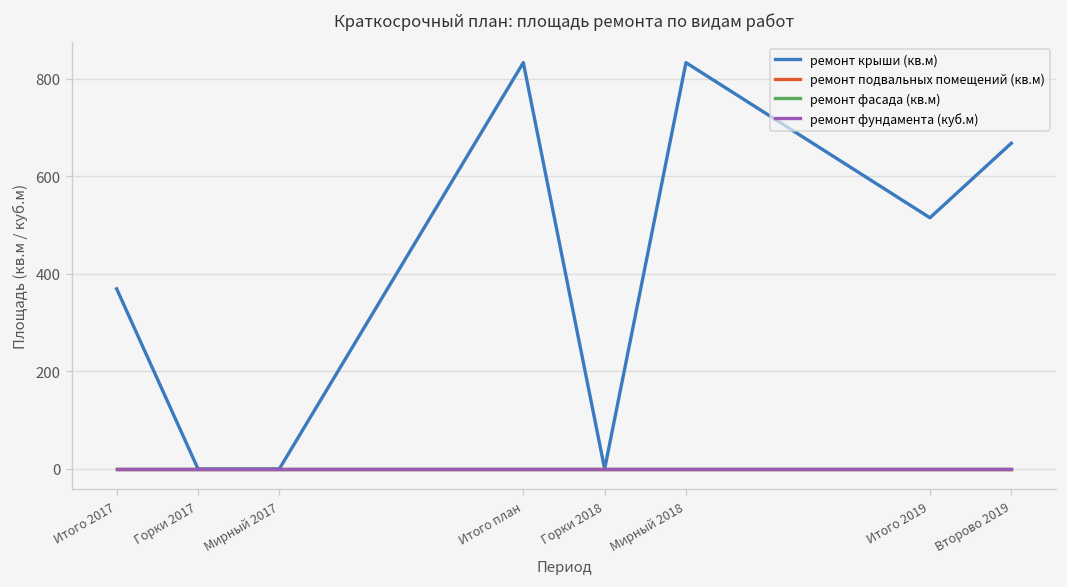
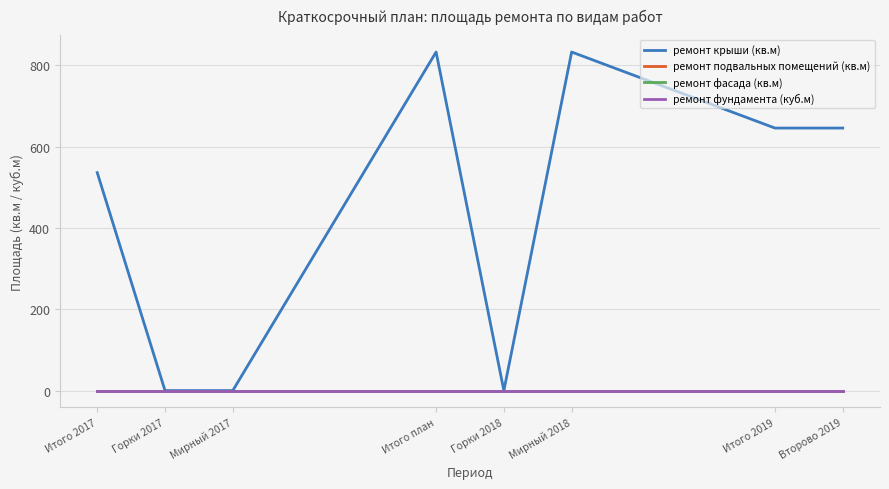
  {
    "ремонт крыши (кв.м)": {
-     "Итого 2017": 370,
+     "Итого 2017": 540,
      "Итого план": 830,
      "Мирный 2018": 830,
-     "Итого 2019": 510,
-     "Второво 2019": 670
+     "Итого 2019": 650,
+     "Второво 2019": 650
    },
    "ремонт фундамента (куб.м)": {
      "Итого 2017": 0,
      "Итого план": 0,
      "Мирный 2018": 0,
      "Итого 2019": 0,
      "Второво 2019": 0
    }
  }
